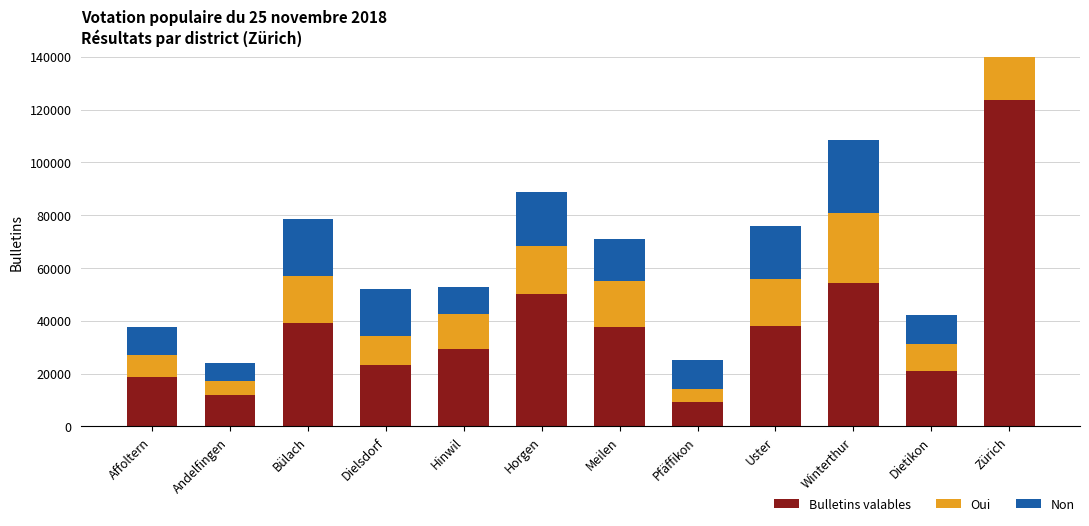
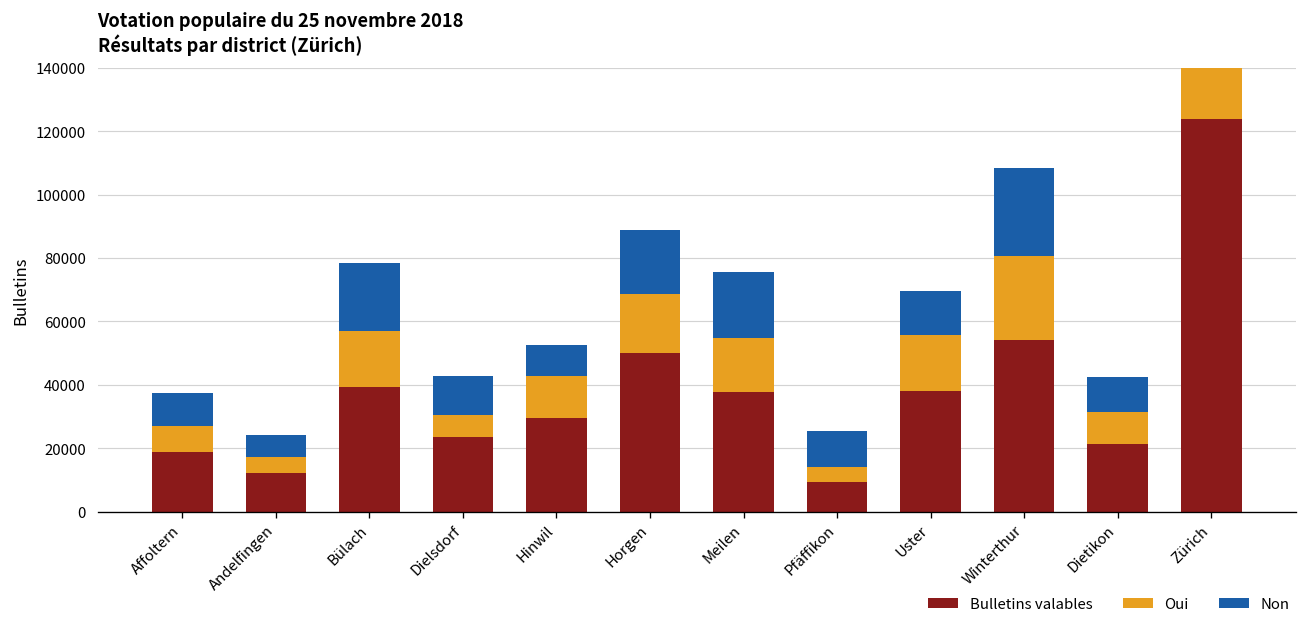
  {
    "Bulletins valables": {
      "Affoltern": 19000,
      "Andelfingen": 12000,
      "Bülach": 39000,
      "Dielsdorf": 23000,
      "Hinwil": 30000,
      "Horgen": 50000,
      "Meilen": 38000,
      "Pfäffikon": 9000,
      "Uster": 38000,
      "Winterthur": 54000,
      "Dietikon": 21000,
      "Zürich": 124000
    },
    "Oui": {
      "Affoltern": 8000,
      "Andelfingen": 5000,
      "Bülach": 18000,
-     "Dielsdorf": 11000,
+     "Dielsdorf": 7000,
      "Hinwil": 13000,
      "Horgen": 18000,
      "Meilen": 17000,
      "Pfäffikon": 5000,
      "Uster": 18000,
      "Winterthur": 27000,
      "Dietikon": 10000
    },
    "Non": {
      "Affoltern": 10000,
      "Andelfingen": 7000,
      "Bülach": 21000,
-     "Dielsdorf": 18000,
+     "Dielsdorf": 13000,
      "Hinwil": 10000,
      "Horgen": 20000,
-     "Meilen": 16000,
+     "Meilen": 21000,
      "Pfäffikon": 11000,
-     "Uster": 20000,
+     "Uster": 14000,
      "Winterthur": 28000,
      "Dietikon": 11000
    }
  }
